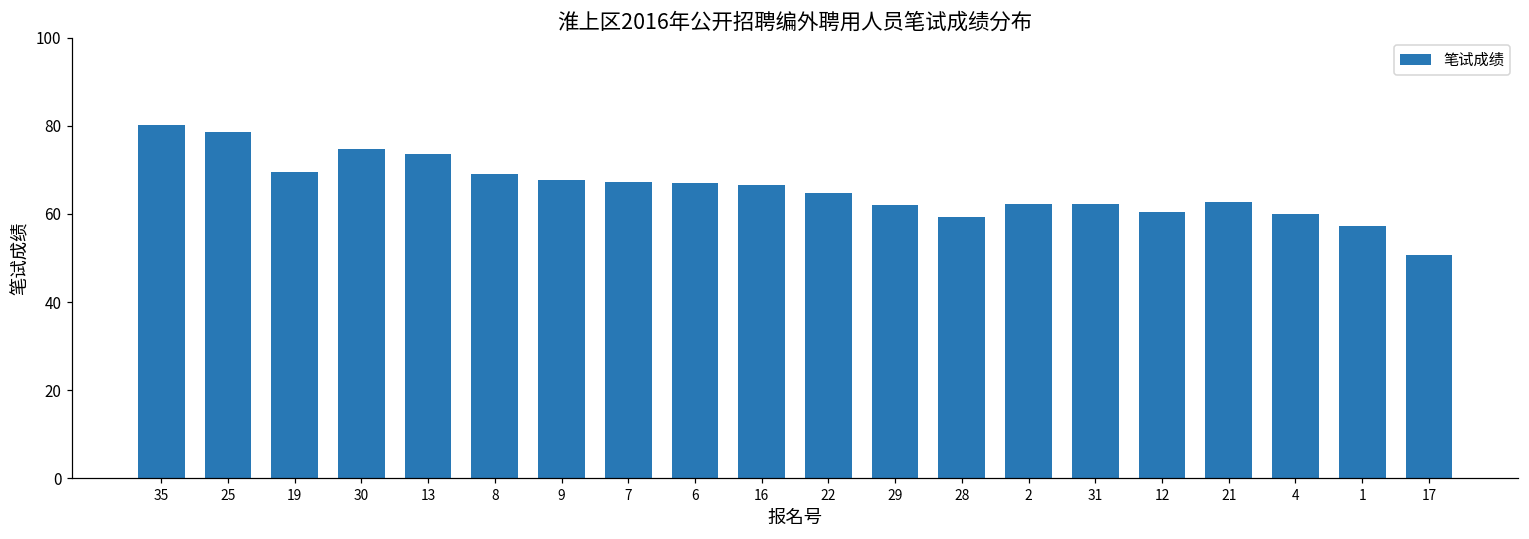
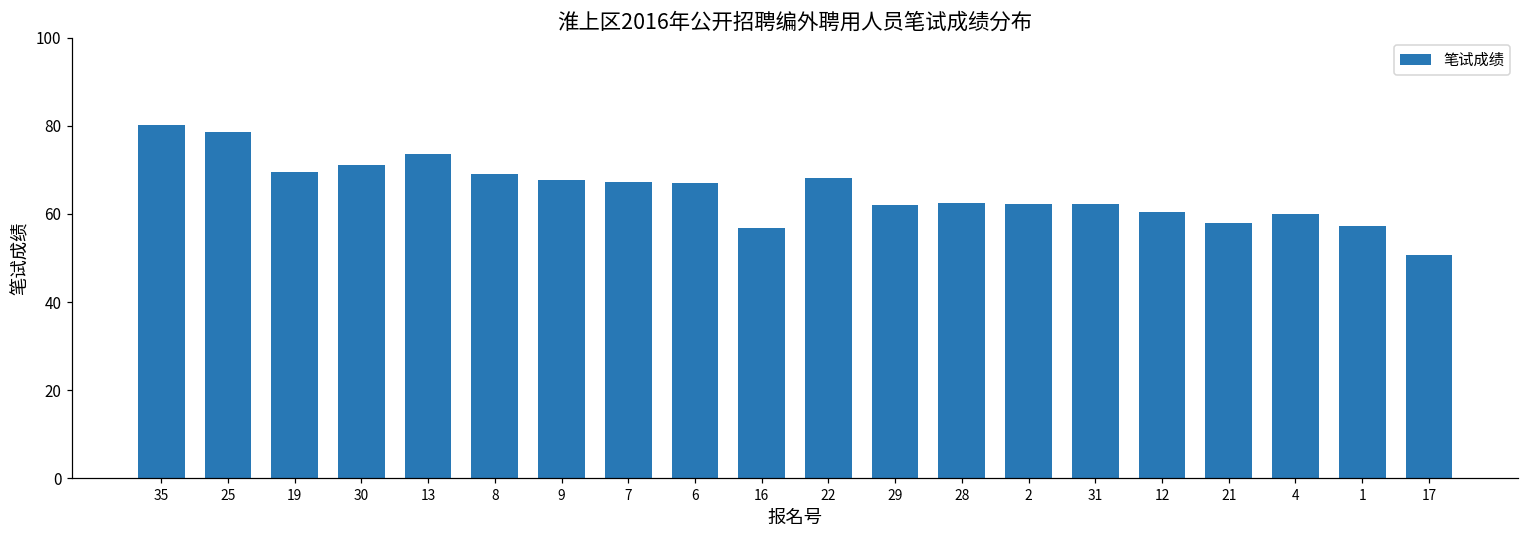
  {
    "35": 80,
    "25": 79,
    "19": 70,
-   "30": 75,
+   "30": 71,
    "13": 74,
    "8": 69,
    "9": 68,
    "7": 67,
    "6": 67,
-   "16": 67,
-   "22": 65,
+   "16": 57,
+   "22": 68,
    "29": 62,
-   "28": 59,
+   "28": 62,
    "2": 62,
    "31": 62,
    "12": 60,
-   "21": 63,
+   "21": 58,
    "4": 60,
    "1": 57,
    "17": 51
  }
